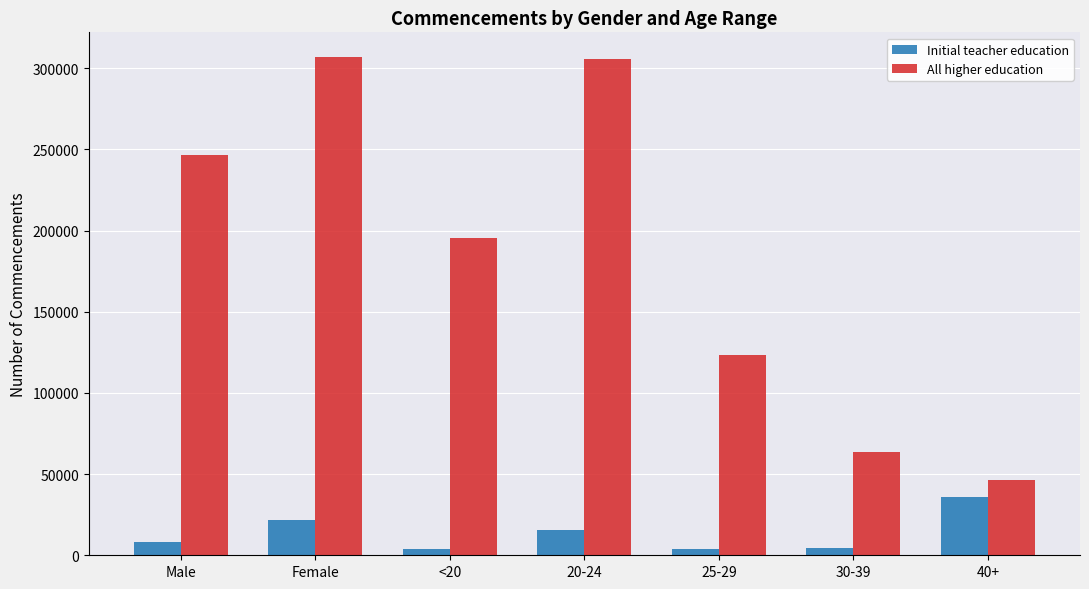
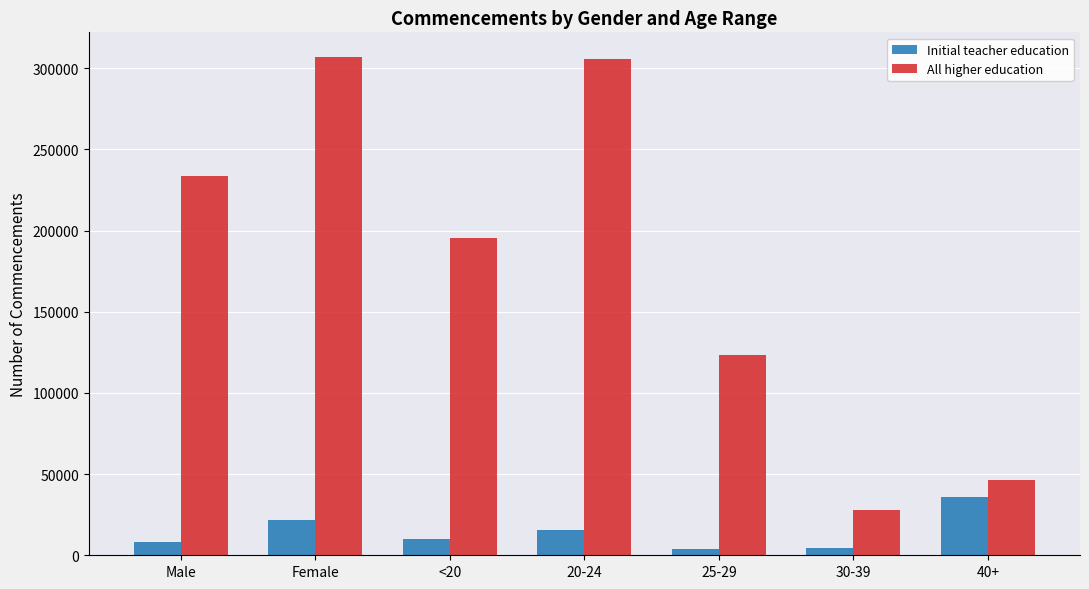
  {
    "Initial teacher education": {
      "Male": 8000,
      "Female": 22000,
-     "<20": 4000,
+     "<20": 10000,
      "20-24": 16000,
      "25-29": 4000,
      "30-39": 4000,
      "40+": 36000
    },
    "All higher education": {
-     "Male": 246000,
+     "Male": 233000,
      "Female": 307000,
      "<20": 195000,
      "20-24": 306000,
      "25-29": 123000,
-     "30-39": 63000,
+     "30-39": 28000,
      "40+": 46000
    }
  }
